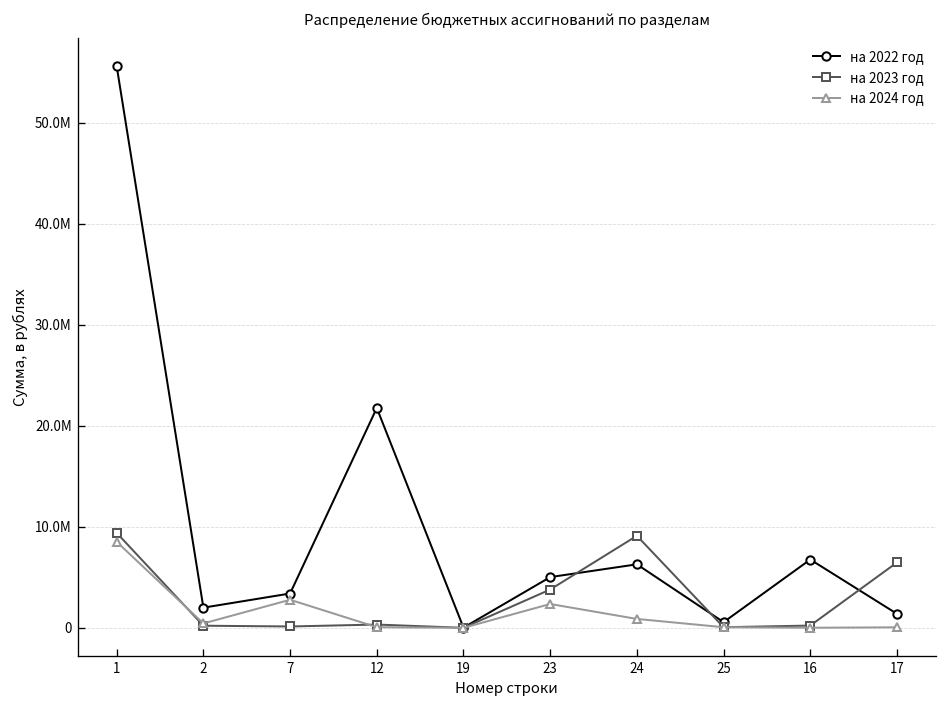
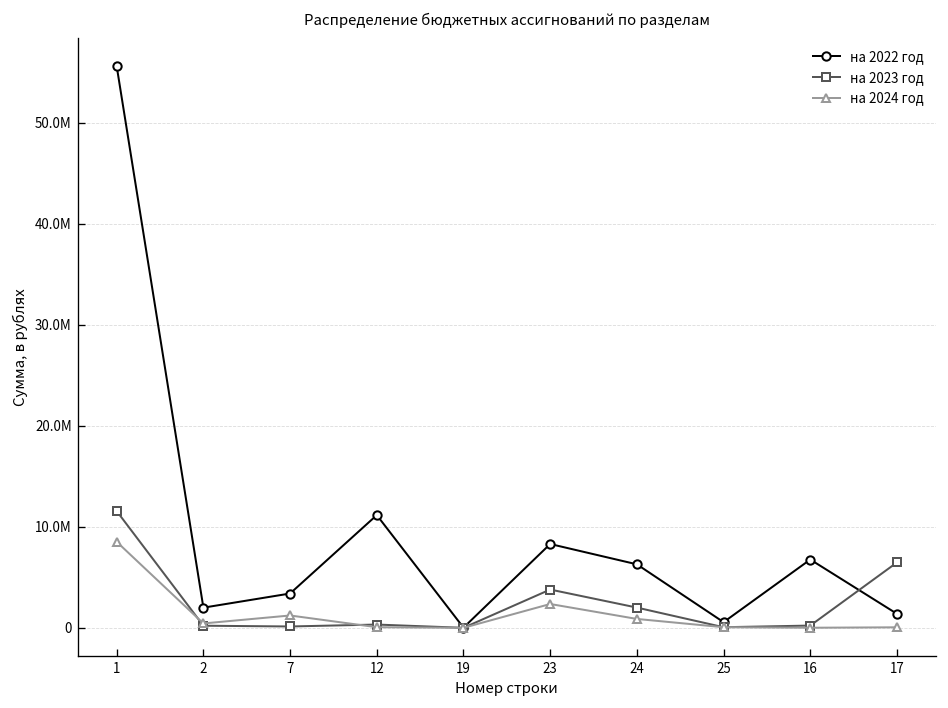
  {
    "на 2022 год": {
      "1": 56000000,
      "2": 2000000,
      "7": 3000000,
-     "12": 22000000,
-     "23": 5000000,
+     "12": 11000000,
+     "23": 8000000,
      "24": 6000000,
      "25": 1000000,
      "16": 7000000,
      "17": 1000000
    },
    "на 2023 год": {
-     "1": 9000000,
+     "1": 12000000,
      "7": 0,
      "23": 4000000,
-     "24": 9000000,
+     "24": 2000000,
      "17": 6000000
    },
    "на 2024 год": {
      "1": 9000000,
-     "7": 3000000,
+     "7": 1000000,
      "23": 2000000,
      "24": 1000000,
      "17": 0
    }
  }
